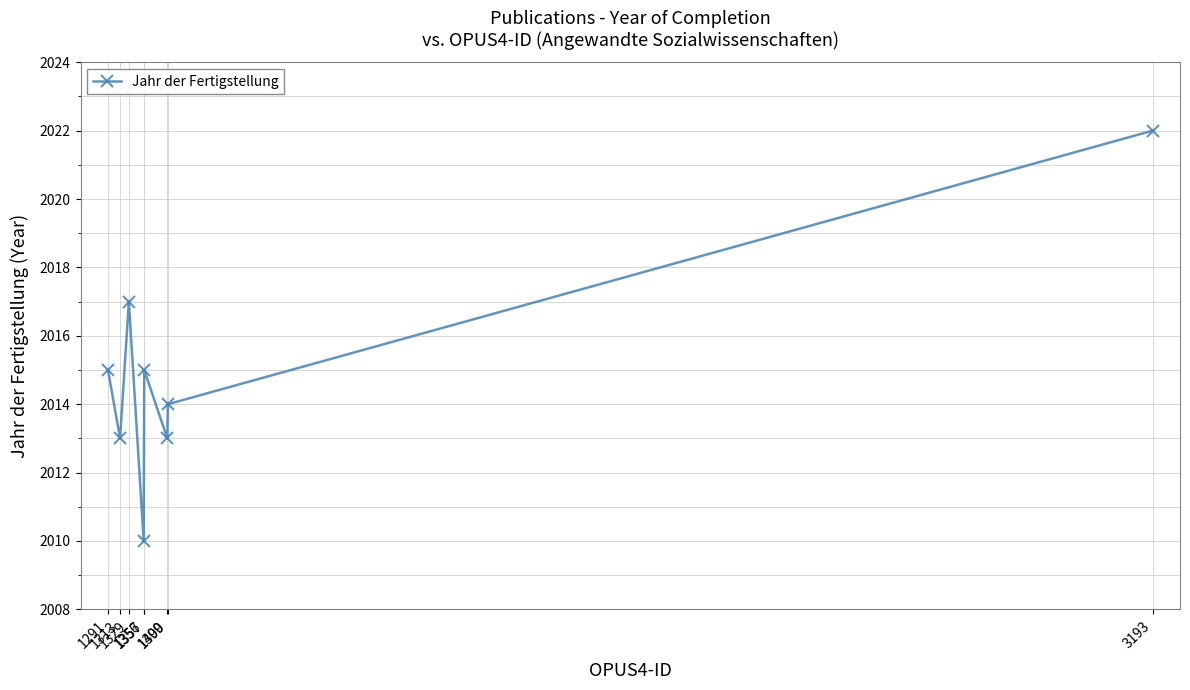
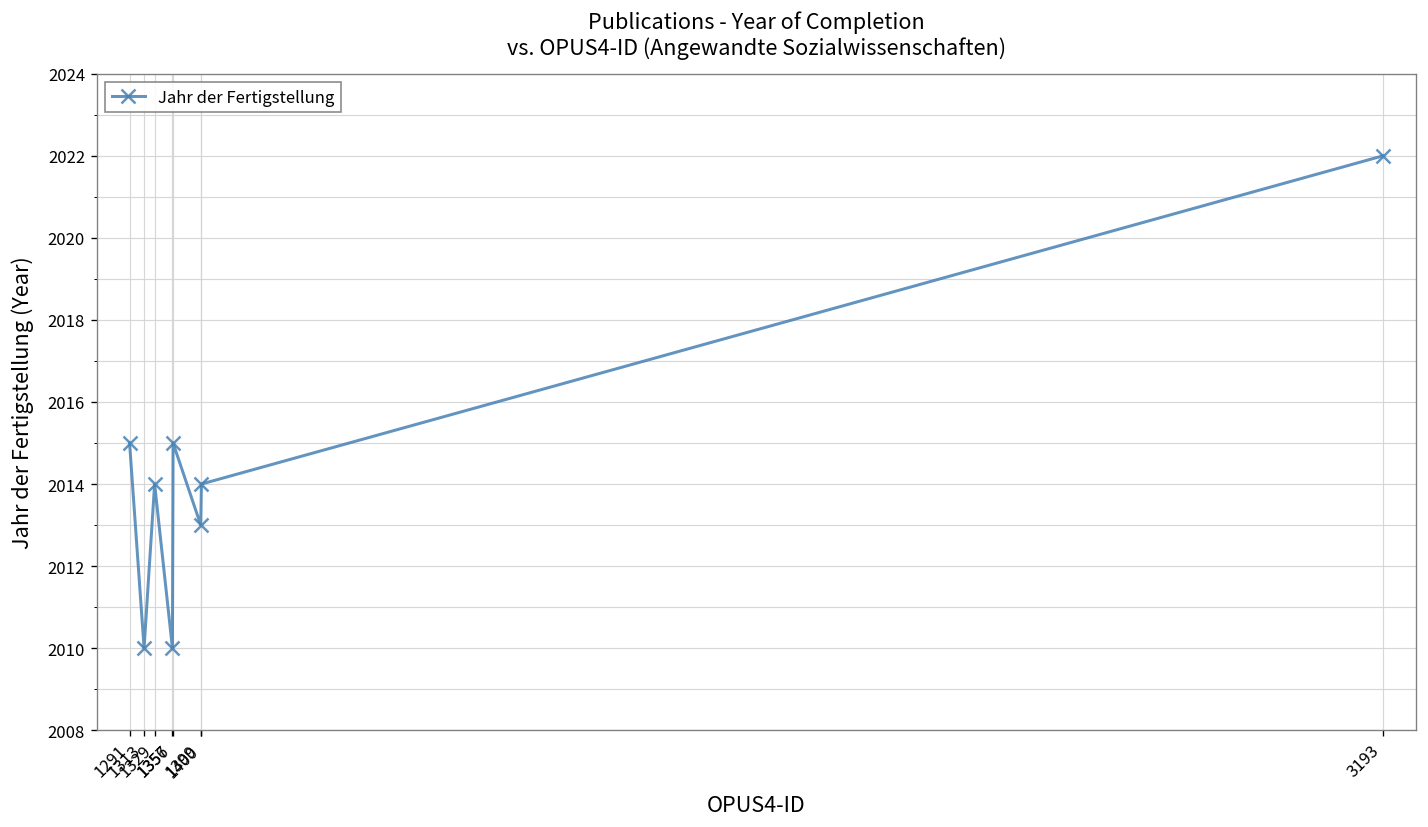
  {
    "1291": 2015,
-   "1313": 2013,
-   "1329": 2017,
+   "1313": 2010,
+   "1329": 2014,
    "1356": 2010,
    "1357": 2015,
    "1399": 2013,
    "1400": 2014,
    "3193": 2022
  }
